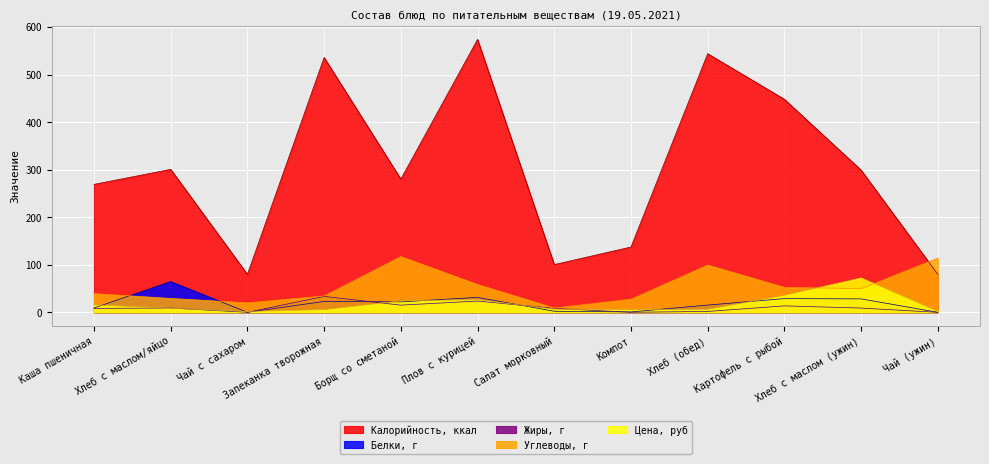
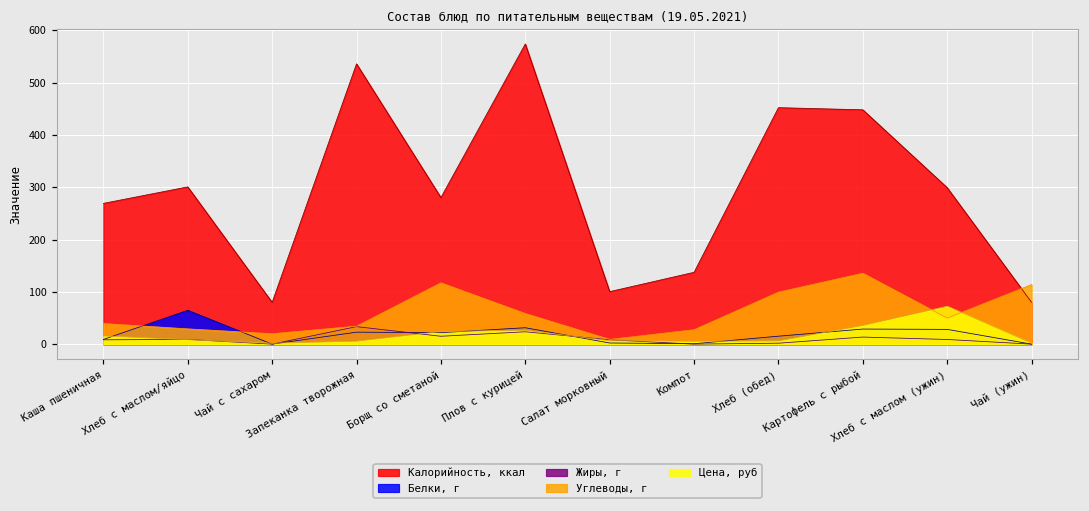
  {
    "Калорийность, ккал": {
      "Каша пшеничная": 270,
      "Хлеб с маслом/яйцо": 300,
      "Чай с сахаром": 80,
      "Запеканка творожная": 540,
      "Борщ со сметаной": 280,
      "Плов с курицей": 570,
      "Салат морковный": 100,
      "Компот": 140,
-     "Хлеб (обед)": 540,
+     "Хлеб (обед)": 450,
      "Картофель с рыбой": 450,
      "Хлеб с маслом (ужин)": 300,
      "Чай (ужин)": 80
    },
    "Белки, г": {
      "Хлеб с маслом/яйцо": 60,
      "Запеканка творожная": 20,
      "Хлеб (обед)": 20,
      "Картофель с рыбой": 30,
      "Хлеб с маслом (ужин)": 30
    },
    "Жиры, г": {
      "Борщ со сметаной": 20,
      "Картофель с рыбой": 10,
      "Хлеб с маслом (ужин)": 10
    },
    "Углеводы, г": {
      "Каша пшеничная": 40,
      "Хлеб с маслом/яйцо": 30,
      "Чай с сахаром": 20,
      "Борщ со сметаной": 120,
      "Плов с курицей": 60,
      "Компот": 30,
      "Хлеб (обед)": 100,
-     "Картофель с рыбой": 50,
+     "Картофель с рыбой": 140,
      "Хлеб с маслом (ужин)": 50,
      "Чай (ужин)": 110
    },
    "Цена, руб": {
      "Каша пшеничная": 20,
      "Запеканка творожная": 10,
      "Картофель с рыбой": 40,
      "Хлеб с маслом (ужин)": 70
    }
  }
